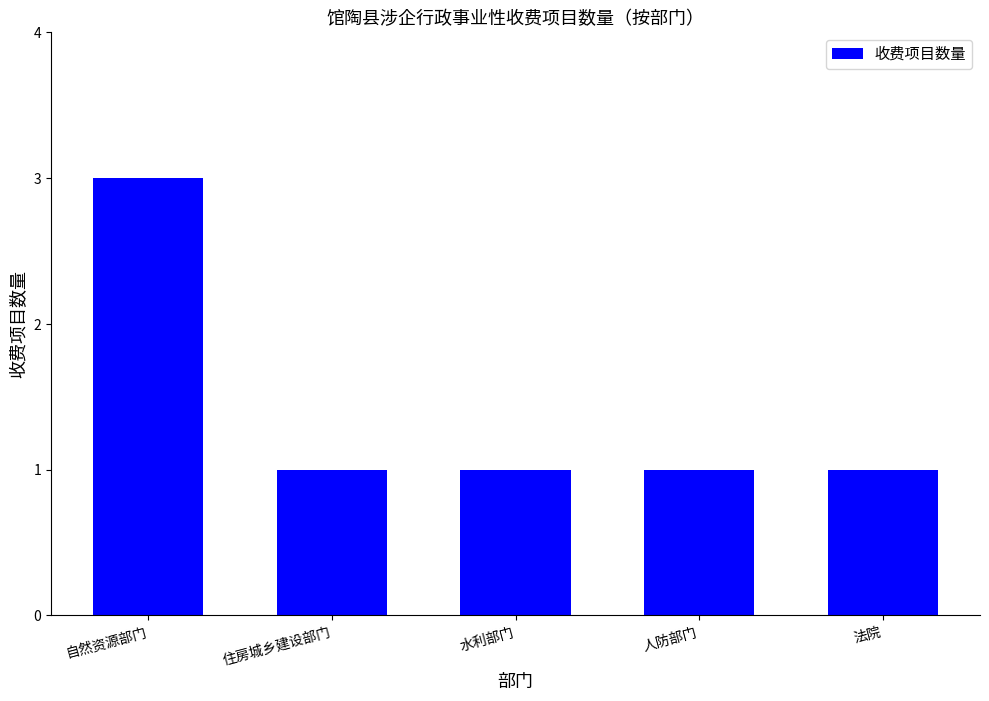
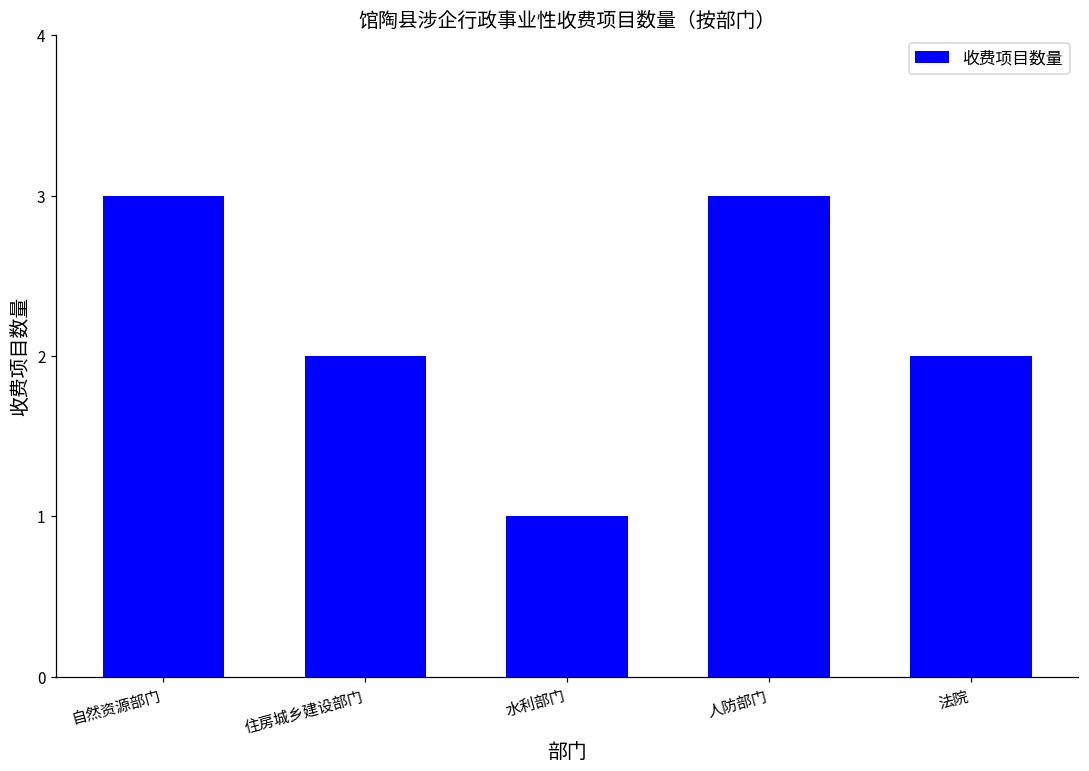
  {
    "自然资源部门": 3,
-   "住房城乡建设部门": 1,
+   "住房城乡建设部门": 2,
    "水利部门": 1,
-   "人防部门": 1,
-   "法院": 1
+   "人防部门": 3,
+   "法院": 2
  }
